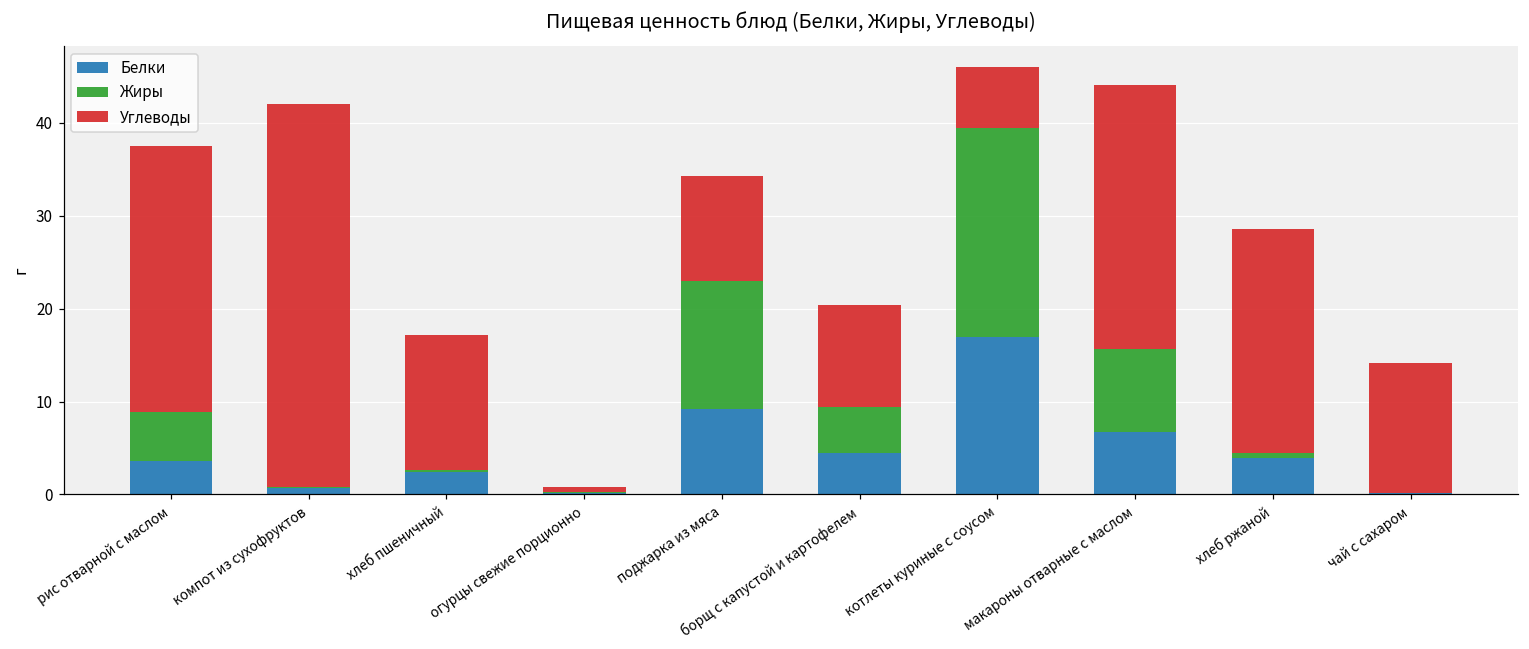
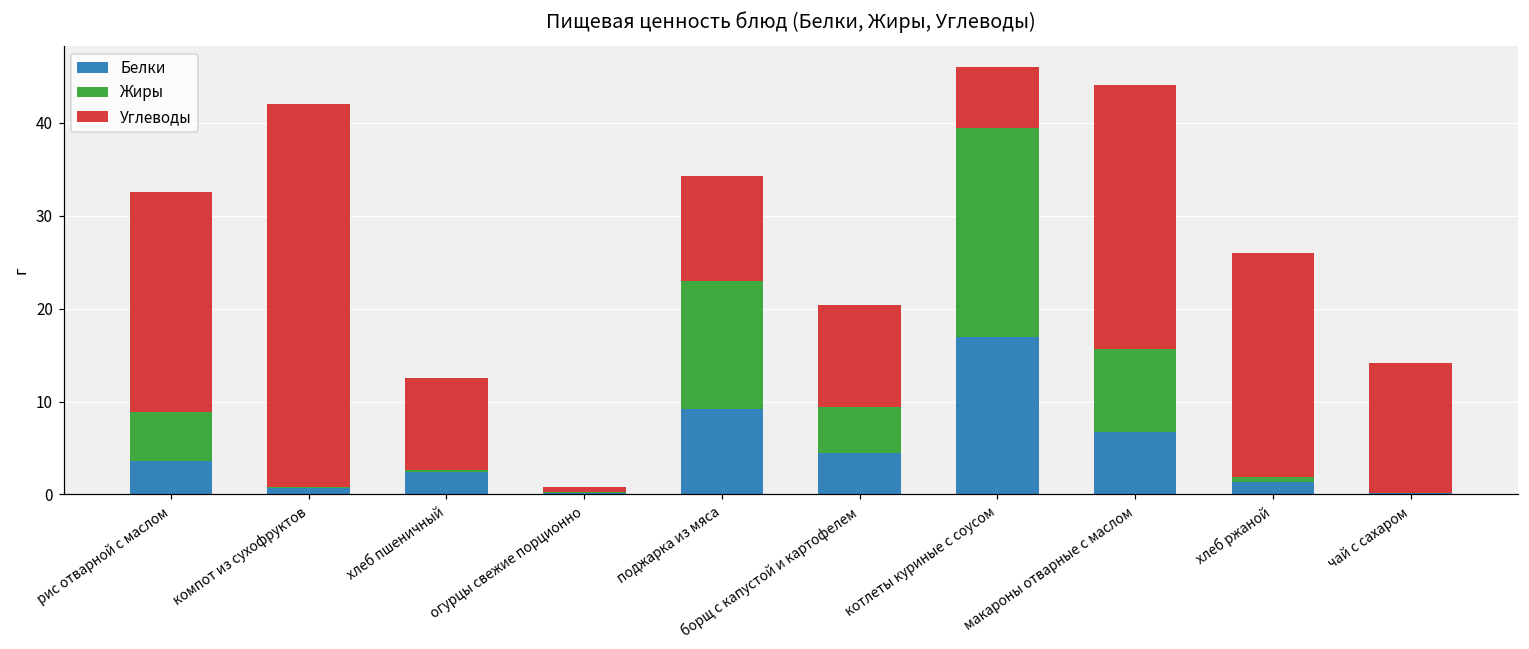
  {
    "Белки": {
      "рис отварной с маслом": 4,
      "компот из сухофруктов": 1,
      "хлеб пшеничный": 2,
      "поджарка из мяса": 9,
      "борщ с капустой и картофелем": 5,
      "котлеты куриные с соусом": 17,
      "макароны отварные с маслом": 7,
-     "хлеб ржаной": 4
+     "хлеб ржаной": 1
    },
    "Жиры": {
      "рис отварной с маслом": 5,
      "хлеб пшеничный": 0,
      "поджарка из мяса": 14,
      "борщ с капустой и картофелем": 5,
      "котлеты куриные с соусом": 23,
      "макароны отварные с маслом": 9,
      "хлеб ржаной": 0,
      "чай с сахаром": 0
    },
    "Углеводы": {
-     "рис отварной с маслом": 29,
+     "рис отварной с маслом": 24,
      "компот из сухофруктов": 41,
-     "хлеб пшеничный": 14,
+     "хлеб пшеничный": 10,
      "огурцы свежие порционно": 1,
      "поджарка из мяса": 11,
      "борщ с капустой и картофелем": 11,
      "котлеты куриные с соусом": 7,
      "макароны отварные с маслом": 28,
      "хлеб ржаной": 24,
      "чай с сахаром": 14
    }
  }
